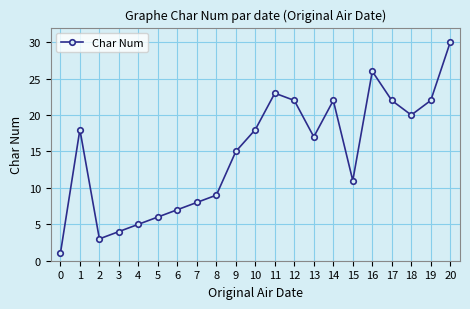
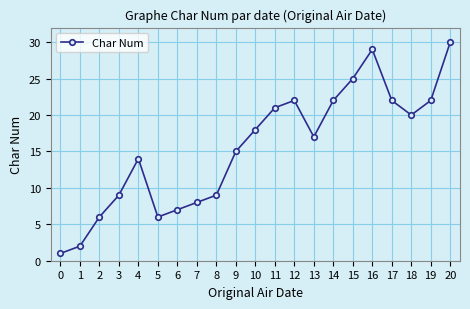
  {
    "0": 1,
-   "1": 18,
-   "2": 3,
-   "3": 4,
-   "4": 5,
+   "1": 2,
+   "2": 6,
+   "3": 9,
+   "4": 14,
    "5": 6,
    "6": 7,
    "7": 8,
    "8": 9,
    "9": 15,
    "10": 18,
-   "11": 23,
+   "11": 21,
    "12": 22,
    "13": 17,
    "14": 22,
-   "15": 11,
-   "16": 26,
+   "15": 25,
+   "16": 29,
    "17": 22,
    "18": 20,
    "19": 22,
    "20": 30
  }
